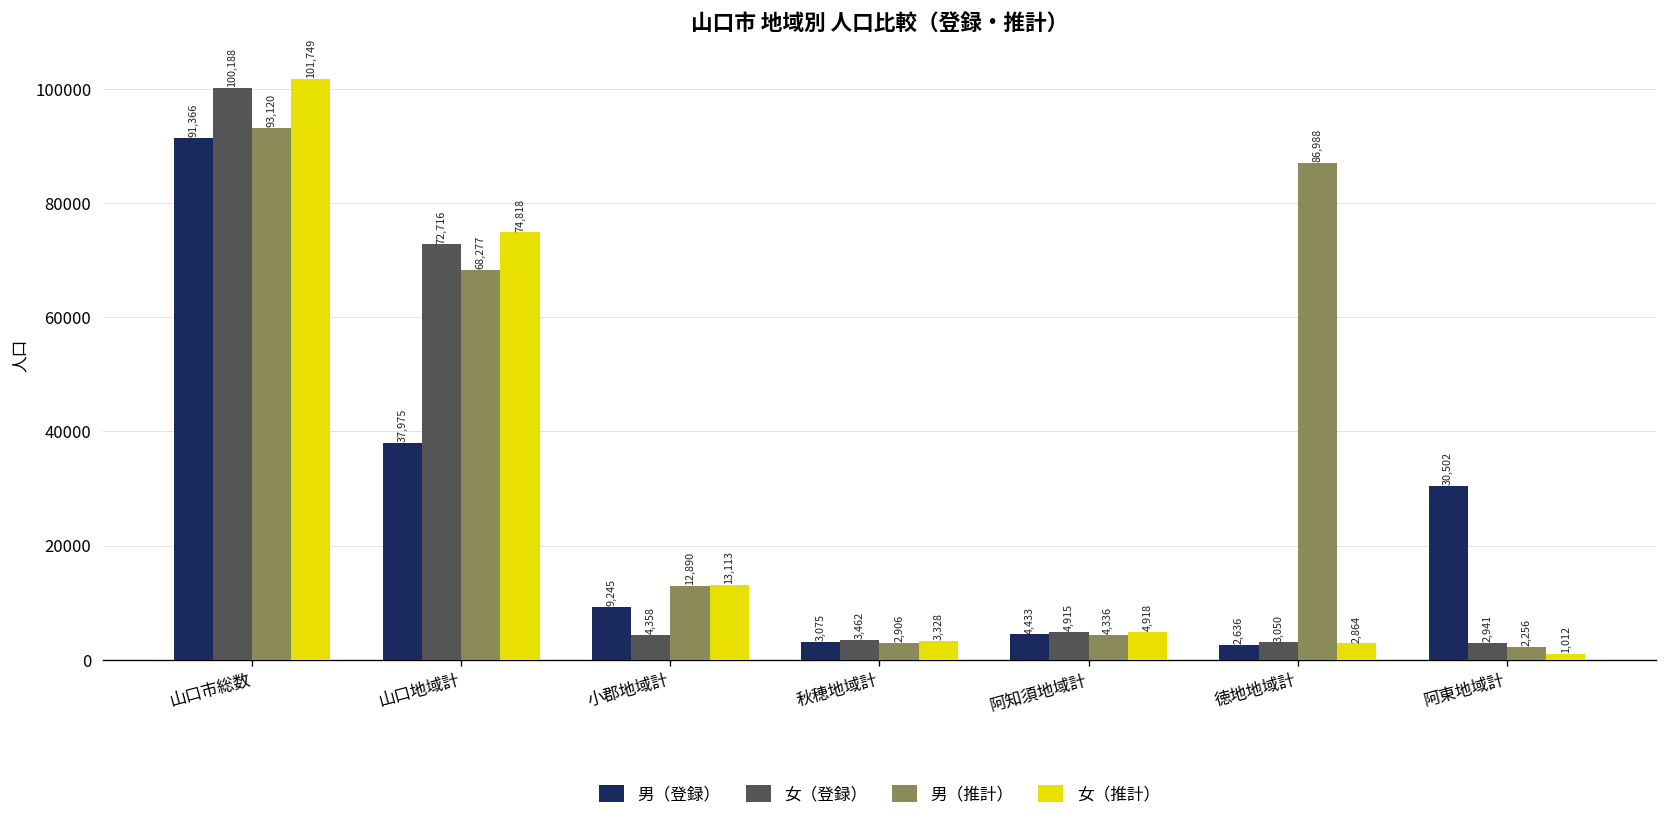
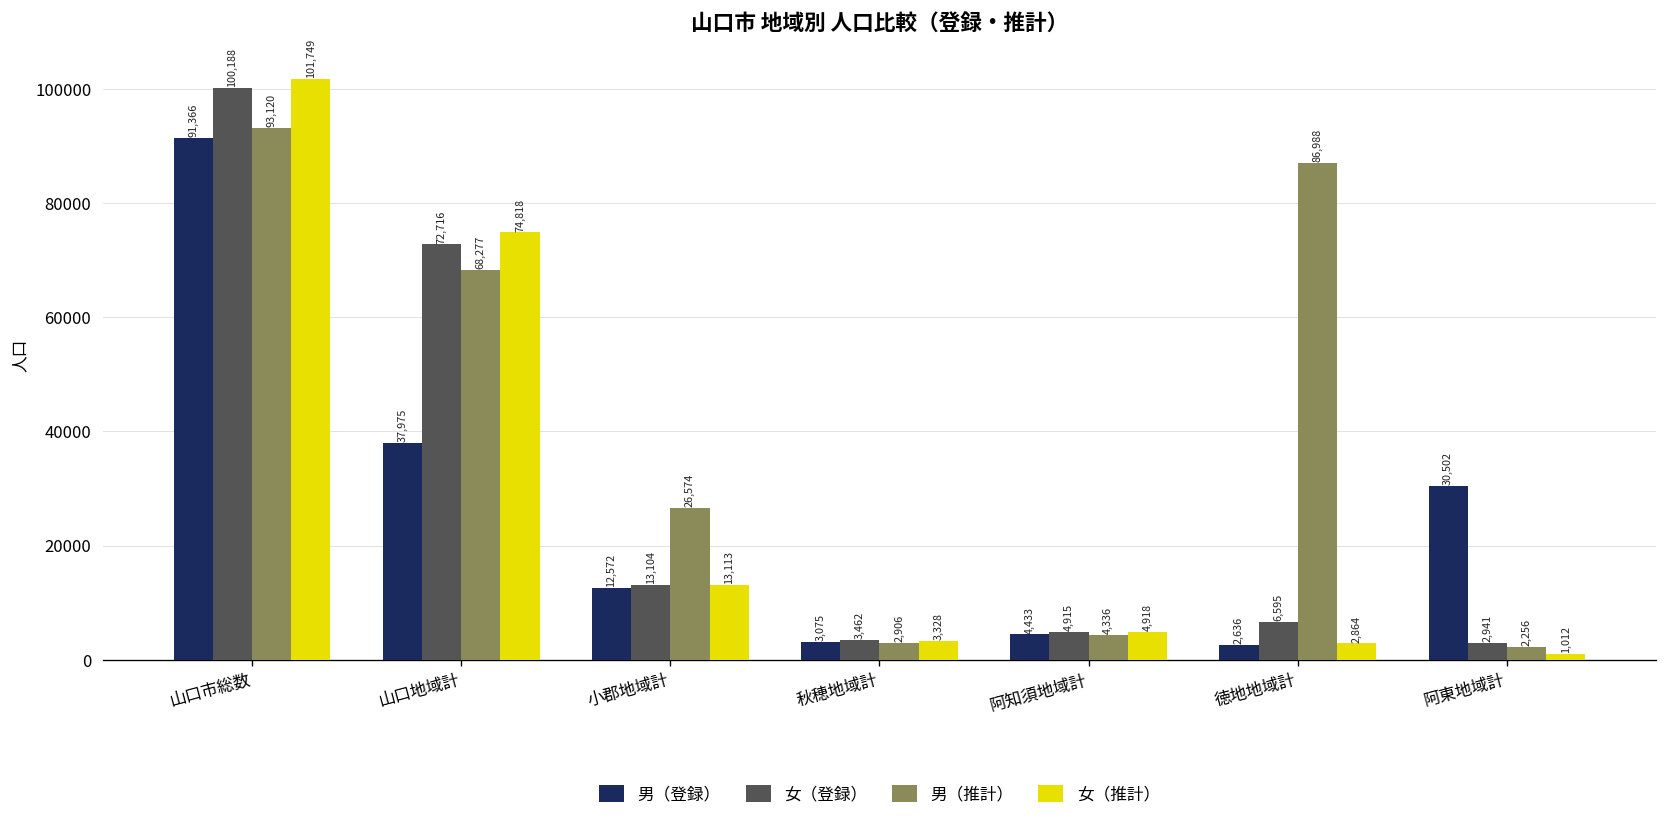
  {
    "男（登録）": {
      "山口市総数": "91,366",
      "山口地域計": "37,975",
-     "小郡地域計": "9,245",
+     "小郡地域計": "12,572",
      "秋穂地域計": "3,075",
      "阿知須地域計": "4,433",
      "徳地地域計": "2,636",
      "阿東地域計": "30,502"
    },
    "女（登録）": {
      "山口市総数": "100,188",
      "山口地域計": "72,716",
-     "小郡地域計": "4,358",
+     "小郡地域計": "13,104",
      "秋穂地域計": "3,462",
      "阿知須地域計": "4,915",
-     "徳地地域計": "3,050",
+     "徳地地域計": "6,595",
      "阿東地域計": "2,941"
    },
    "男（推計）": {
      "山口市総数": "93,120",
      "山口地域計": "68,277",
-     "小郡地域計": "12,890",
+     "小郡地域計": "26,574",
      "秋穂地域計": "2,906",
      "阿知須地域計": "4,336",
      "徳地地域計": "86,988",
      "阿東地域計": "2,256"
    },
    "女（推計）": {
      "山口市総数": "101,749",
      "山口地域計": "74,818",
      "小郡地域計": "13,113",
      "秋穂地域計": "3,328",
      "阿知須地域計": "4,918",
      "徳地地域計": "2,864",
      "阿東地域計": "1,012"
    }
  }
